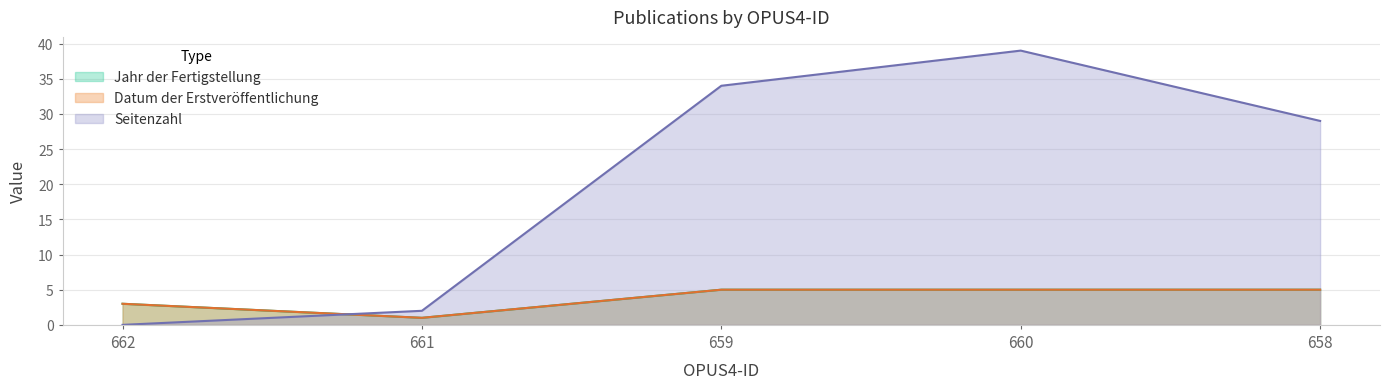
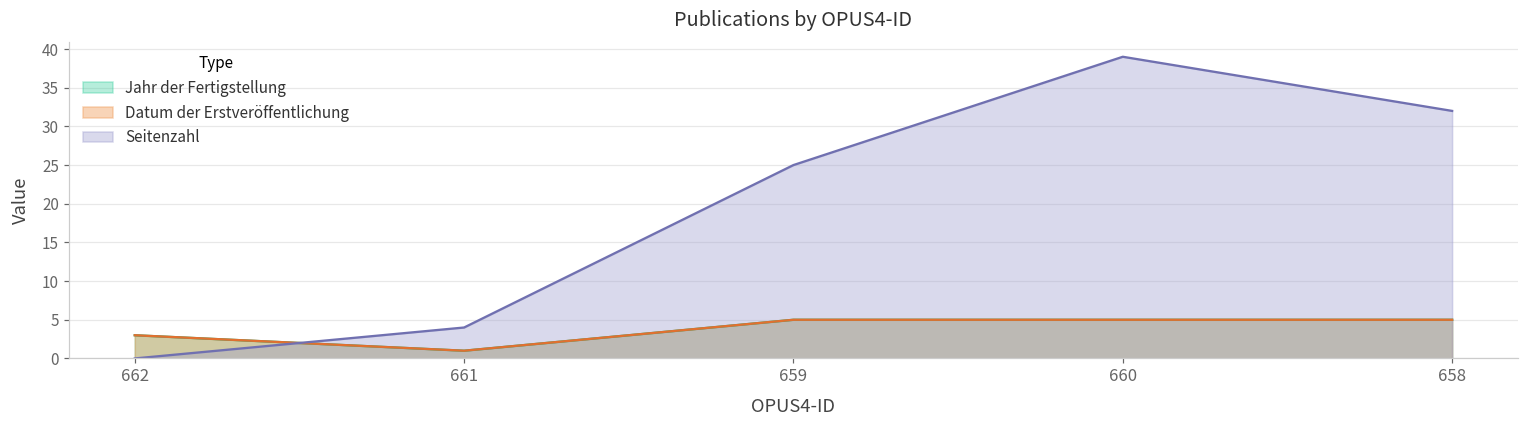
  {
    "Datum der Erstveröffentlichung": {
      "662": 3,
      "661": 1,
      "659": 5,
      "660": 5,
      "658": 5
    },
    "Seitenzahl": {
      "662": 0,
-     "661": 2,
-     "659": 34,
+     "661": 4,
+     "659": 25,
      "660": 39,
-     "658": 29
+     "658": 32
    }
  }
